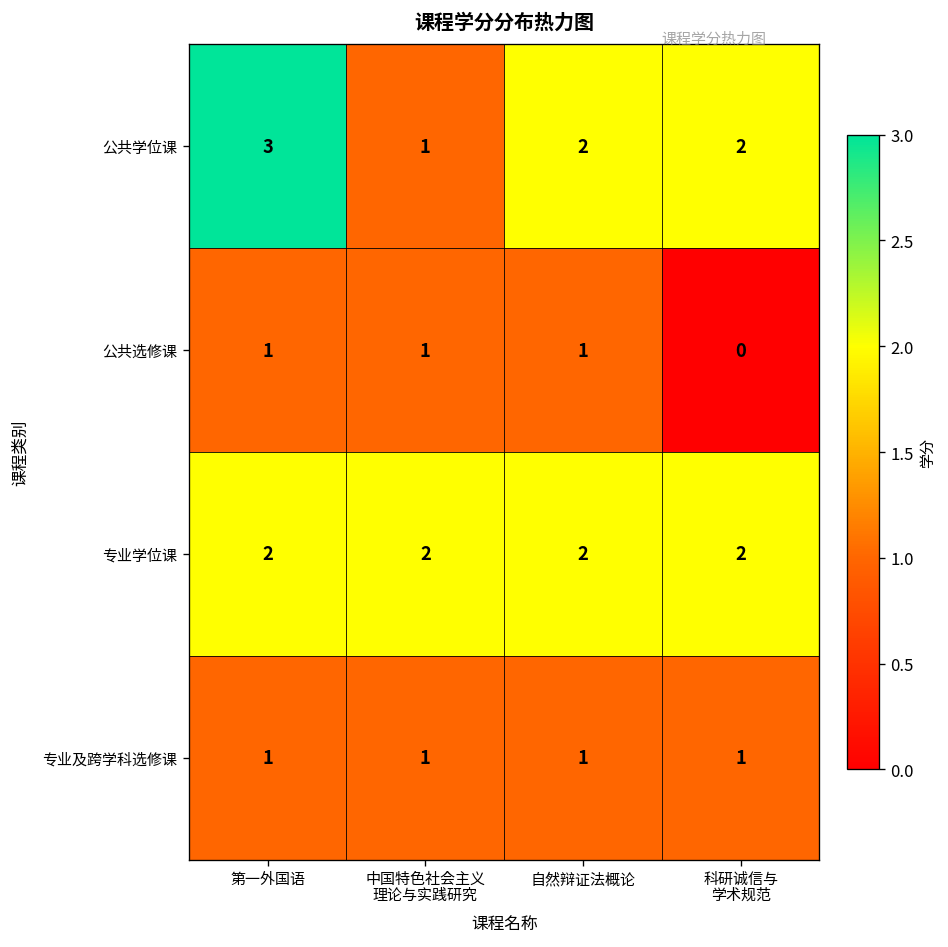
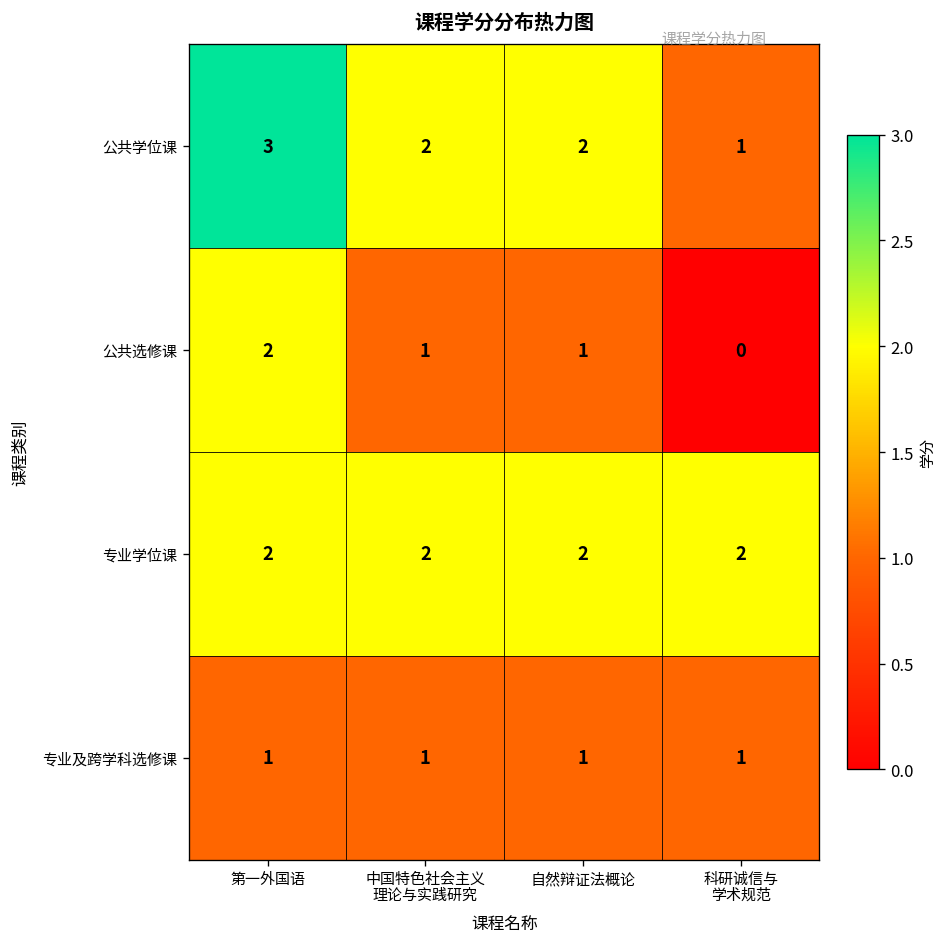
  {
    "公共学位课": {
      "第一外国语": 3,
-     "中国特色社会主义 理论与实践研究": 1,
+     "中国特色社会主义 理论与实践研究": 2,
      "自然辩证法概论": 2,
-     "科研诚信与 学术规范": 2
+     "科研诚信与 学术规范": 1
    },
    "公共选修课": {
-     "第一外国语": 1,
+     "第一外国语": 2,
      "中国特色社会主义 理论与实践研究": 1,
      "自然辩证法概论": 1,
      "科研诚信与 学术规范": 0
    },
    "专业学位课": {
      "第一外国语": 2,
      "中国特色社会主义 理论与实践研究": 2,
      "自然辩证法概论": 2,
      "科研诚信与 学术规范": 2
    },
    "专业及跨学科选修课": {
      "第一外国语": 1,
      "中国特色社会主义 理论与实践研究": 1,
      "自然辩证法概论": 1,
      "科研诚信与 学术规范": 1
    }
  }
